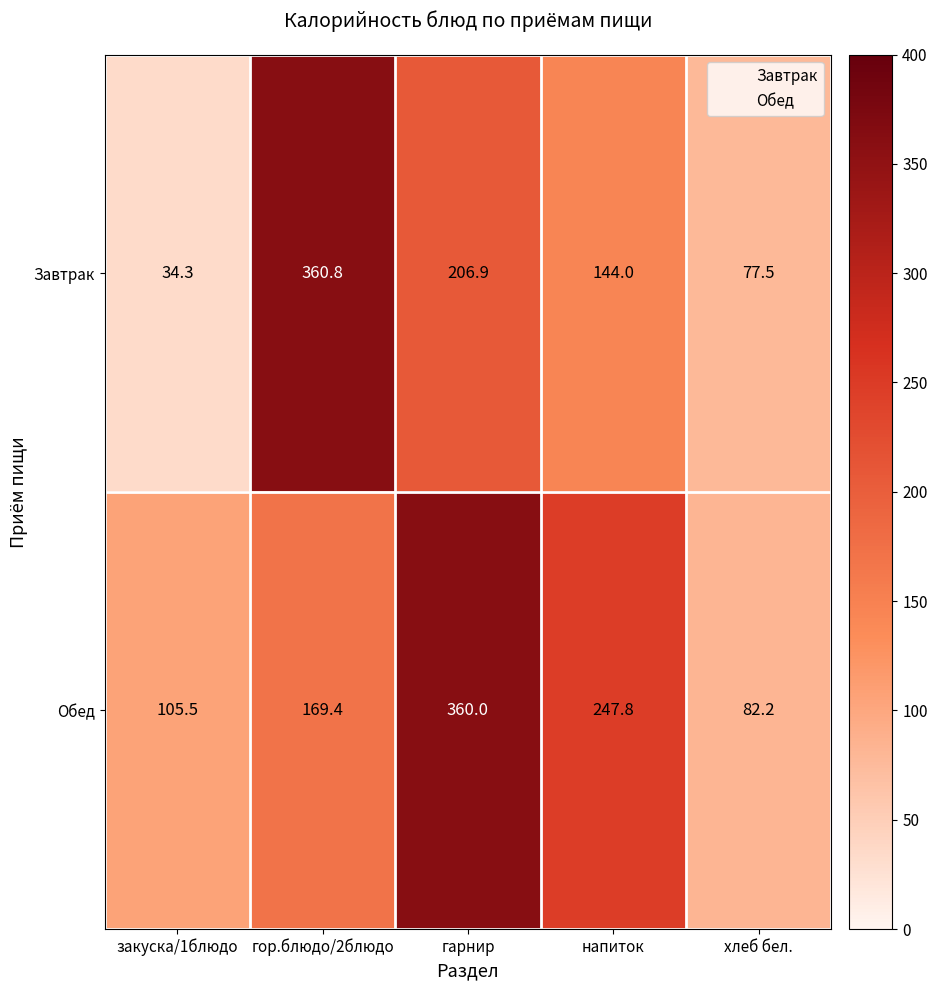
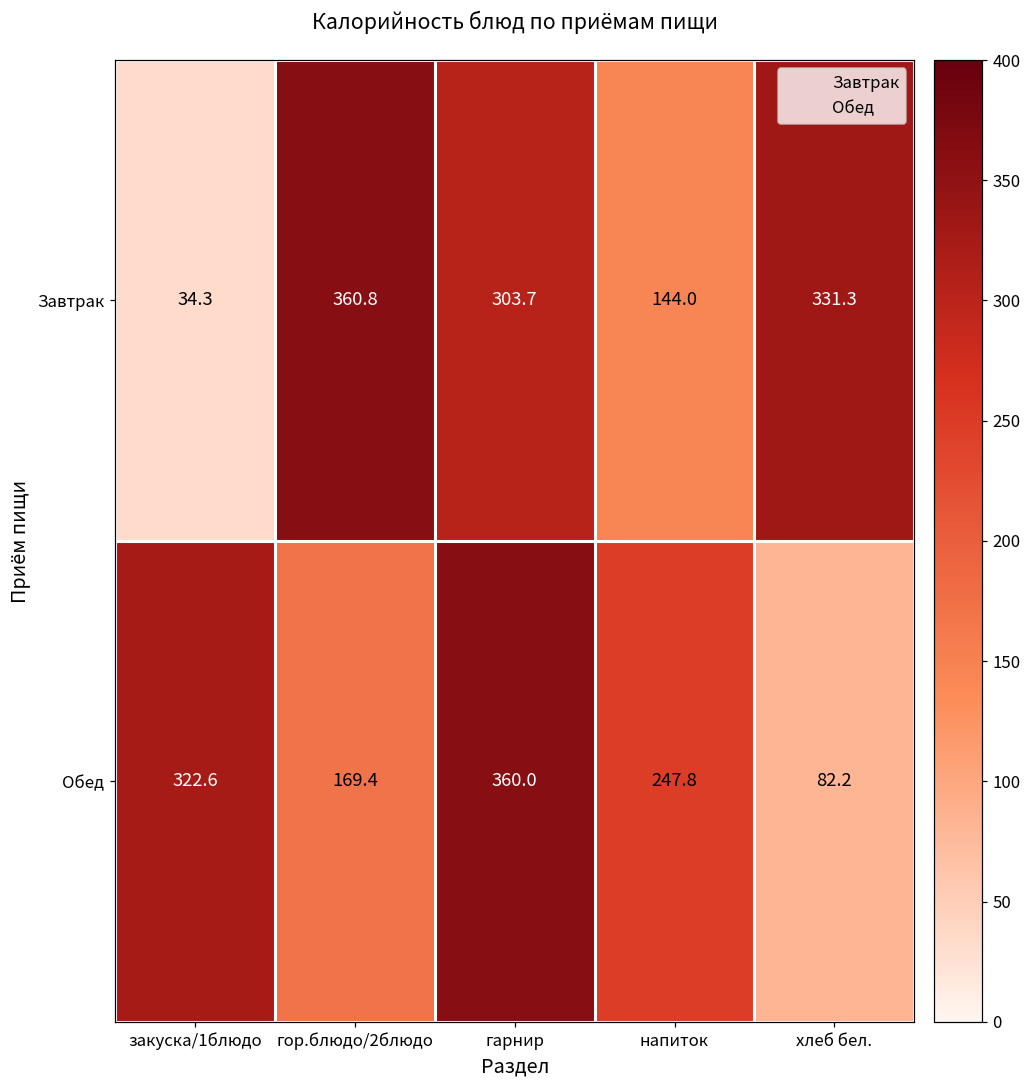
  {
    "Завтрак": {
      "закуска/1блюдо": 34.3,
      "гор.блюдо/2блюдо": 360.8,
-     "гарнир": 206.9,
+     "гарнир": 303.7,
      "напиток": 144.0,
-     "хлеб бел.": 77.5
+     "хлеб бел.": 331.3
    },
    "Обед": {
-     "закуска/1блюдо": 105.5,
+     "закуска/1блюдо": 322.6,
      "гор.блюдо/2блюдо": 169.4,
      "гарнир": 360.0,
      "напиток": 247.8,
      "хлеб бел.": 82.2
    }
  }
